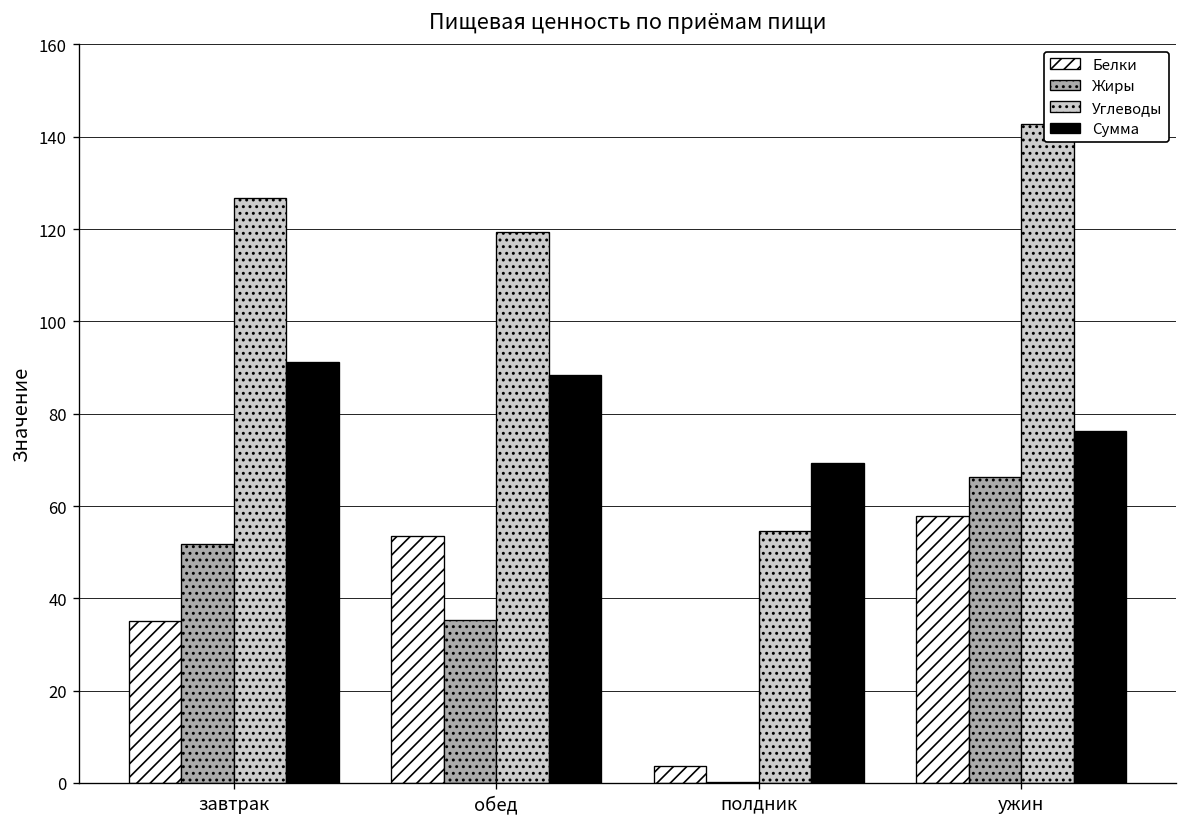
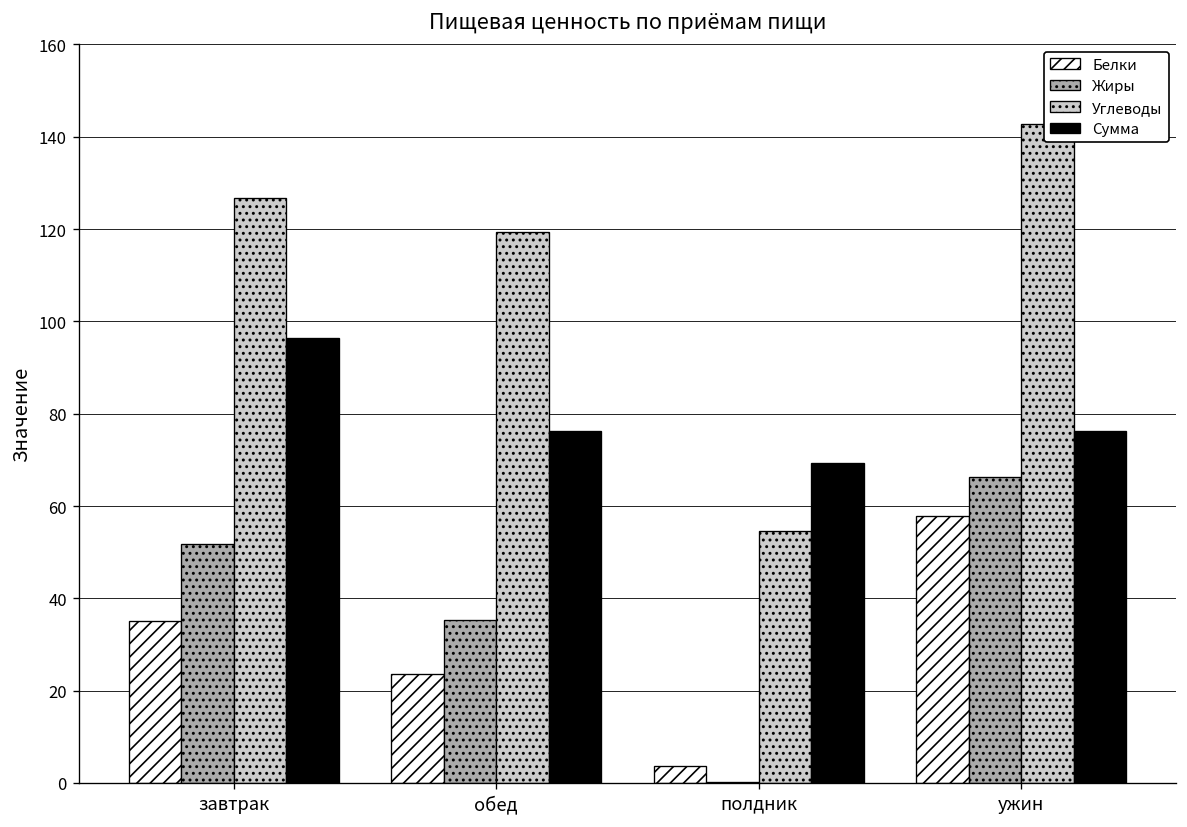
  {
    "Белки": {
      "завтрак": 35,
-     "обед": 53,
+     "обед": 24,
      "полдник": 4,
      "ужин": 58
    },
    "Сумма": {
-     "завтрак": 91,
-     "обед": 88,
+     "завтрак": 96,
+     "обед": 76,
      "полдник": 69,
      "ужин": 76
    }
  }
